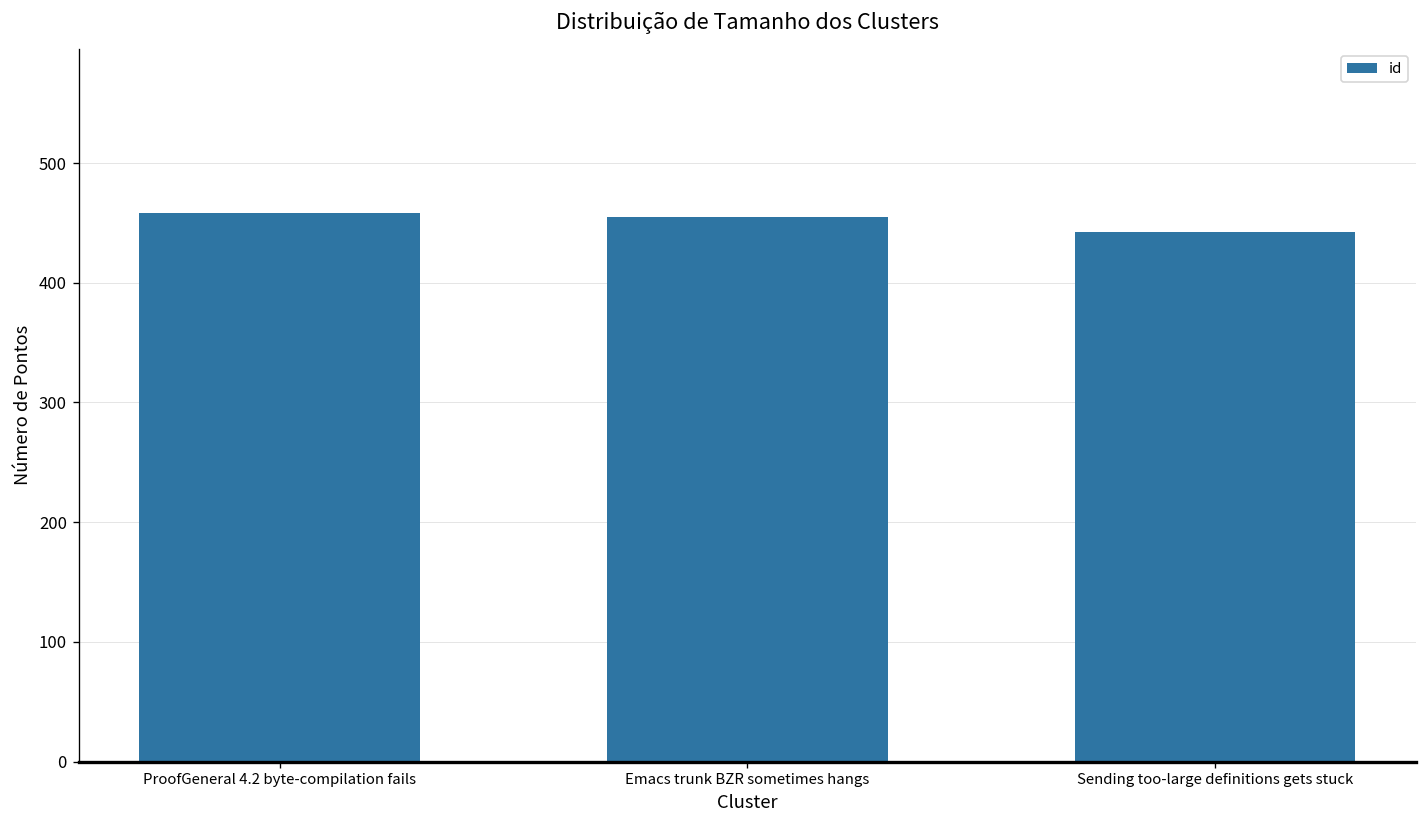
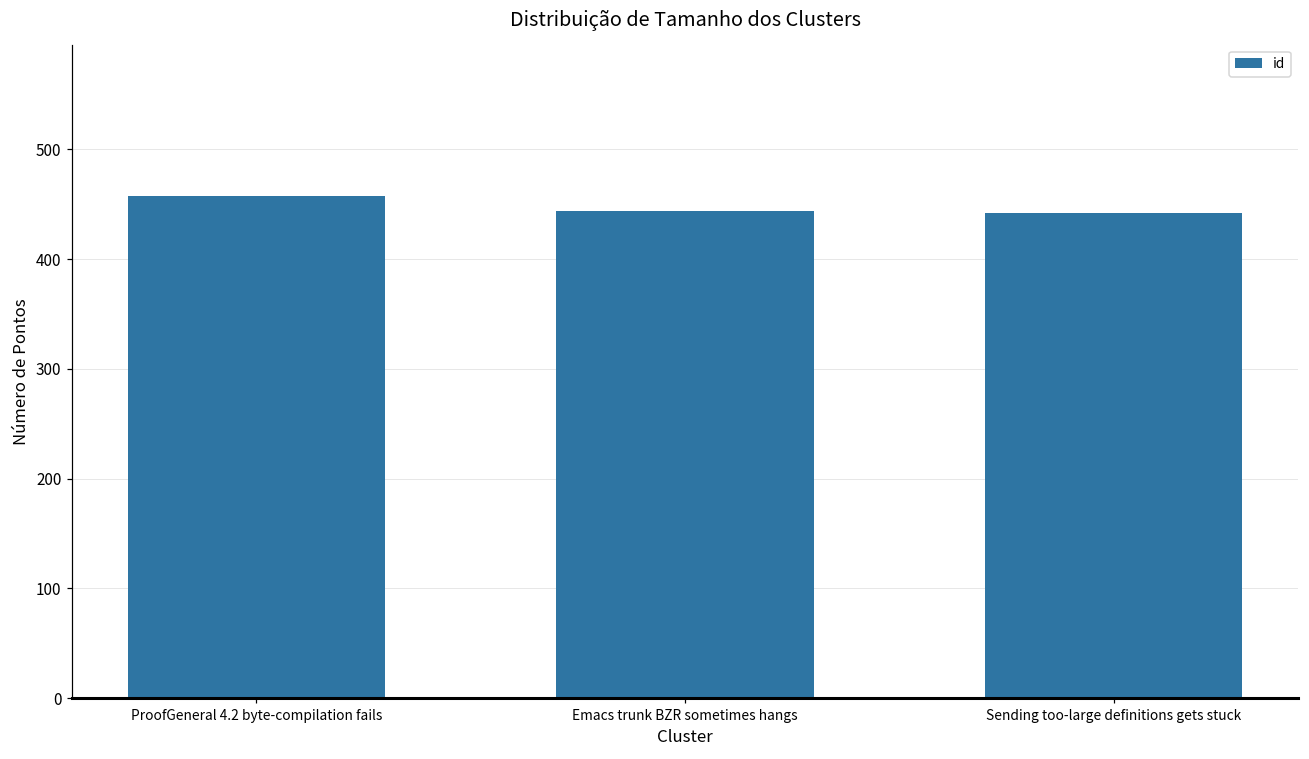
  {
    "ProofGeneral 4.2 byte-compilation fails": 460,
-   "Emacs trunk BZR sometimes hangs": 460,
+   "Emacs trunk BZR sometimes hangs": 440,
    "Sending too-large definitions gets stuck": 440
  }
